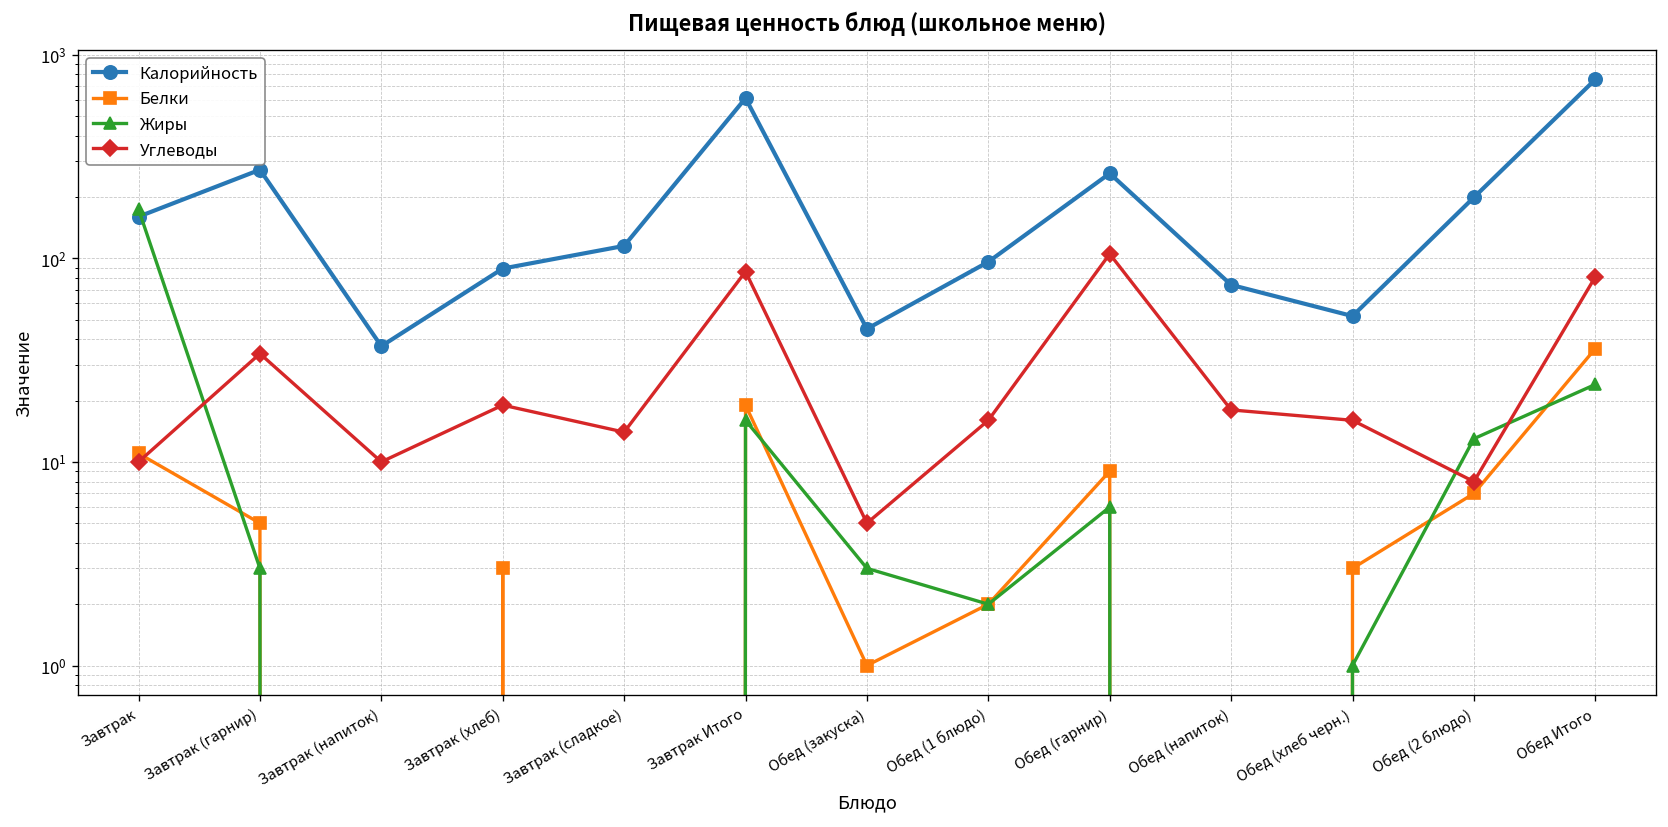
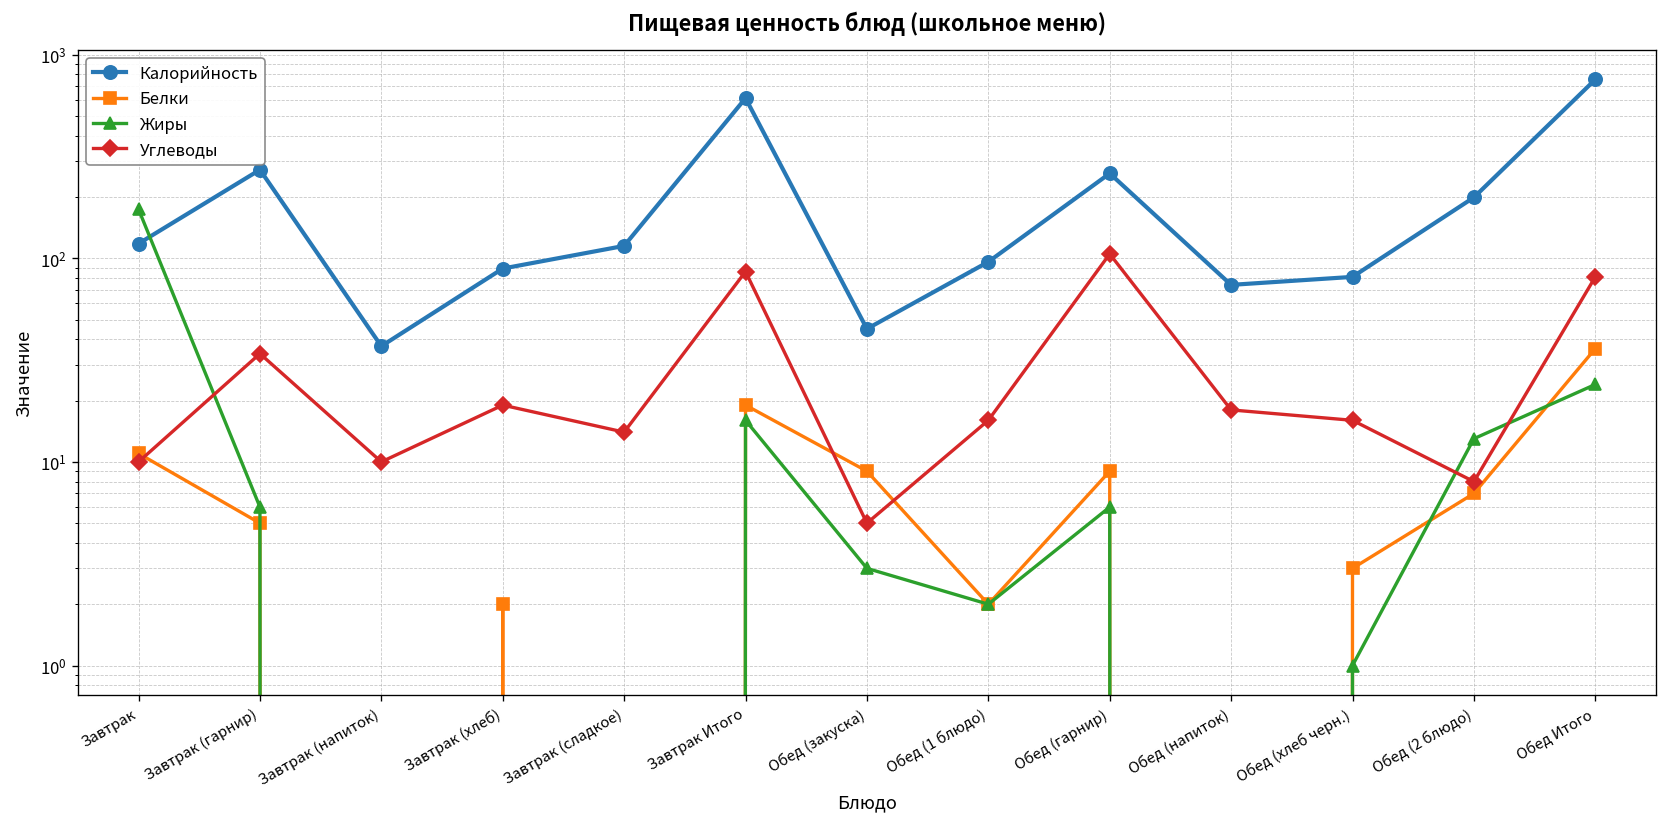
  {
    "Калорийность": {
-     "Завтрак": 160,
+     "Завтрак": 120,
      "Завтрак (гарнир)": 270,
      "Завтрак (напиток)": 37,
      "Завтрак (хлеб)": 90,
      "Завтрак (сладкое)": 120,
      "Завтрак Итого": 610,
      "Обед (закуска)": 45,
      "Обед (1 блюдо)": 100,
      "Обед (гарнир)": 260,
      "Обед (напиток)": 70,
-     "Обед (хлеб черн.)": 52,
+     "Обед (хлеб черн.)": 80,
      "Обед (2 блюдо)": 200,
      "Обед Итого": 800
    },
    "Белки": {
      "Завтрак": 11,
      "Завтрак (гарнир)": 5,
-     "Завтрак (хлеб)": 3,
+     "Завтрак (хлеб)": 2,
      "Завтрак Итого": 19,
-     "Обед (закуска)": 1,
+     "Обед (закуска)": 9,
      "Обед (гарнир)": 9,
      "Обед (хлеб черн.)": 3,
      "Обед (2 блюдо)": 7,
      "Обед Итого": 36
    },
    "Жиры": {
      "Завтрак": 170,
-     "Завтрак (гарнир)": 3,
+     "Завтрак (гарнир)": 6,
      "Завтрак Итого": 16,
      "Обед (закуска)": 3,
      "Обед (гарнир)": 6,
      "Обед (хлеб черн.)": 1,
      "Обед (2 блюдо)": 13,
      "Обед Итого": 24
    },
    "Углеводы": {
      "Завтрак": 10,
      "Завтрак (гарнир)": 34,
      "Завтрак (напиток)": 10,
      "Завтрак (хлеб)": 19,
      "Завтрак (сладкое)": 14,
      "Завтрак Итого": 90,
      "Обед (закуска)": 5,
      "Обед (1 блюдо)": 16,
      "Обед (гарнир)": 110,
      "Обед (напиток)": 18,
      "Обед (хлеб черн.)": 16,
      "Обед (2 блюдо)": 8,
      "Обед Итого": 80
    }
  }
